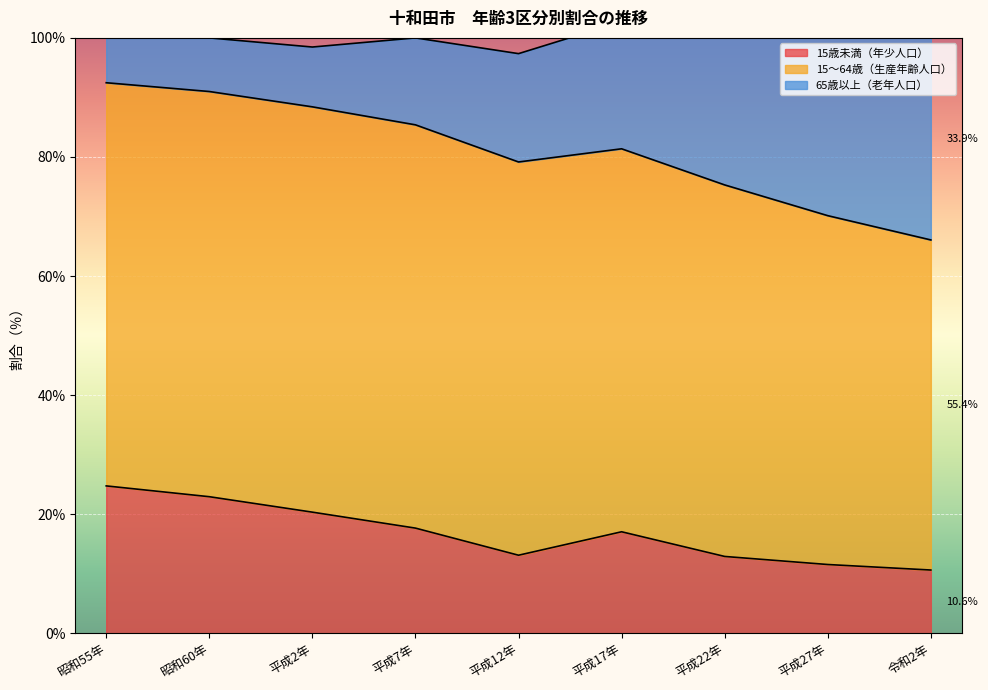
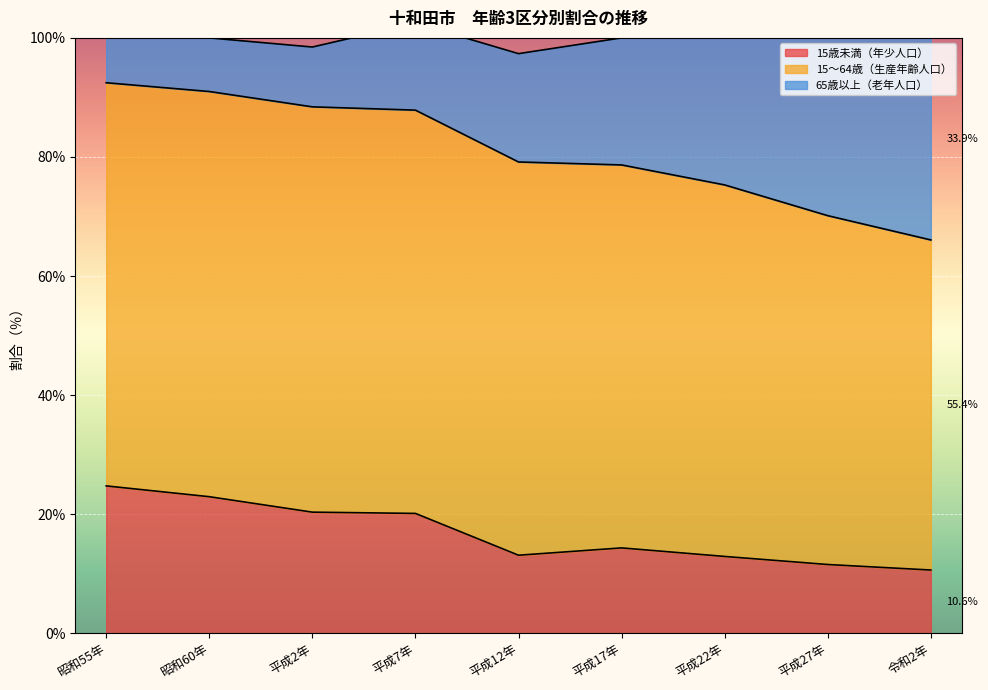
  {
    "15歳未満（年少人口）": {
      "昭和55年": "25%",
      "昭和60年": "23%",
      "平成2年": "20%",
-     "平成7年": "18%",
+     "平成7年": "20%",
      "平成12年": "13%",
-     "平成17年": "17%",
+     "平成17年": "14%",
      "平成22年": "13%",
      "平成27年": "12%",
      "令和2年": "11%"
    },
    "15～64歳（生産年齢人口）": {
      "昭和55年": "68%",
      "昭和60年": "68%",
      "平成2年": "68%",
      "平成7年": "68%",
      "平成12年": "66%",
      "平成17年": "64%",
      "平成22年": "62%",
      "平成27年": "59%",
      "令和2年": "55%"
    },
    "65歳以上（老年人口）": {
      "昭和55年": "8%",
      "昭和60年": "9%",
      "平成2年": "10%",
      "平成12年": "18%",
      "平成22年": "25%",
      "令和2年": "34%"
    }
  }
